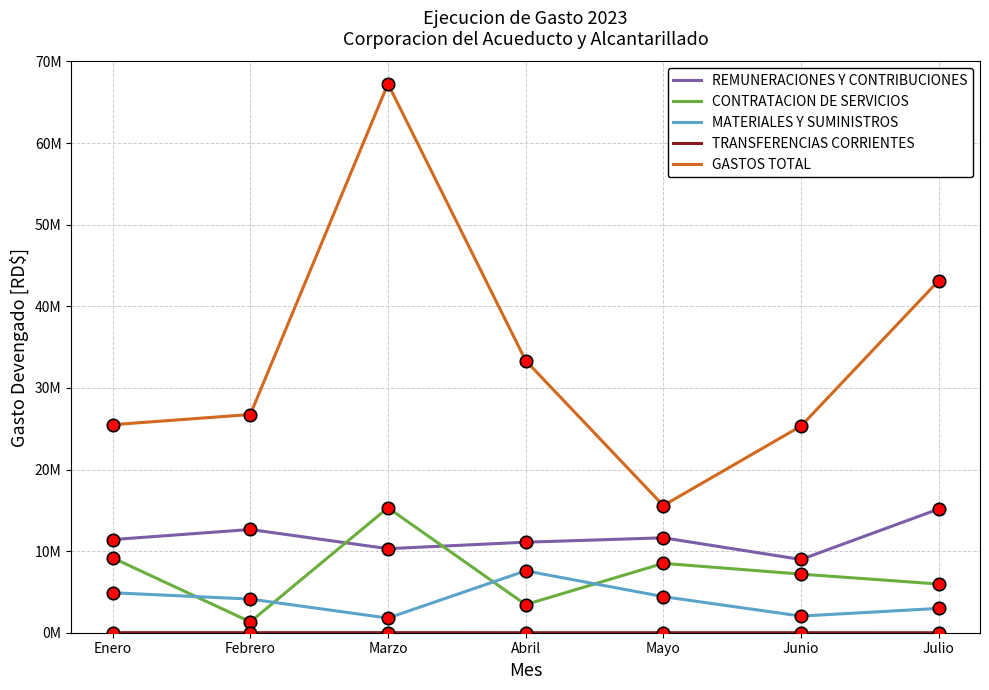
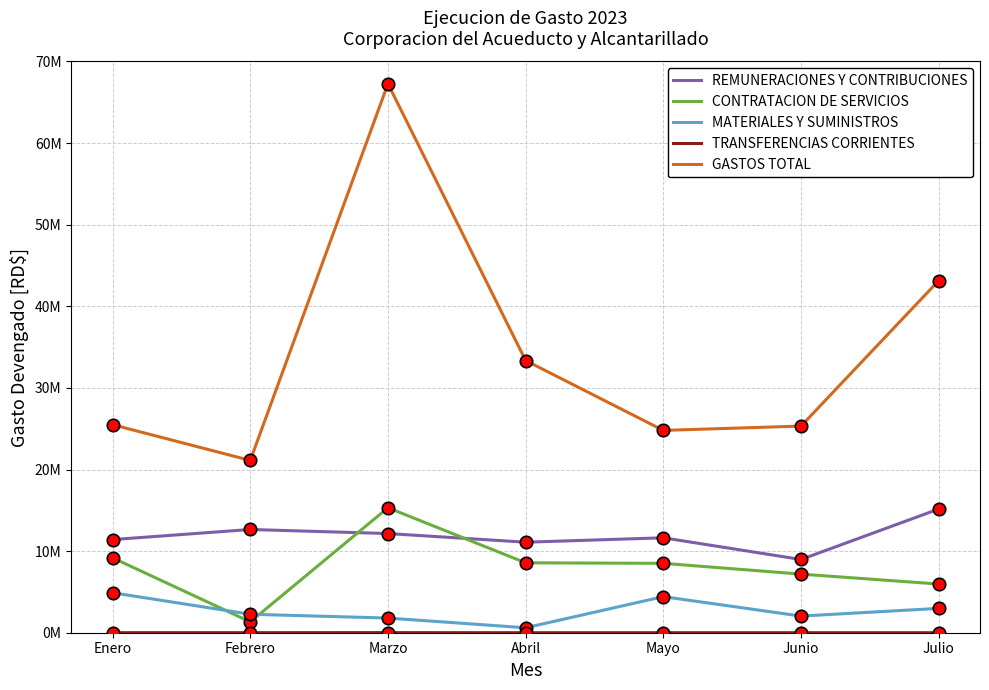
  {
    "REMUNERACIONES Y CONTRIBUCIONES": {
      "Enero": 11000000,
      "Febrero": 13000000,
-     "Marzo": 10000000,
+     "Marzo": 12000000,
      "Abril": 11000000,
      "Mayo": 12000000,
      "Junio": 9000000,
      "Julio": 15000000
    },
    "CONTRATACION DE SERVICIOS": {
      "Enero": 9000000,
      "Febrero": 1000000,
      "Marzo": 15000000,
-     "Abril": 3000000,
+     "Abril": 9000000,
      "Mayo": 9000000,
      "Junio": 7000000,
      "Julio": 6000000
    },
    "MATERIALES Y SUMINISTROS": {
      "Enero": 5000000,
-     "Febrero": 4000000,
+     "Febrero": 2000000,
      "Marzo": 2000000,
-     "Abril": 8000000,
+     "Abril": 1000000,
      "Mayo": 4000000,
      "Junio": 2000000,
      "Julio": 3000000
    },
    "TRANSFERENCIAS CORRIENTES": {
      "Enero": 0,
      "Febrero": 0,
      "Marzo": 0,
      "Abril": 0,
      "Mayo": 0,
      "Junio": 0,
      "Julio": 0
    },
    "GASTOS TOTAL": {
      "Enero": 25000000,
-     "Febrero": 27000000,
+     "Febrero": 21000000,
      "Marzo": 67000000,
      "Abril": 33000000,
-     "Mayo": 16000000,
+     "Mayo": 25000000,
      "Junio": 25000000,
      "Julio": 43000000
    }
  }
